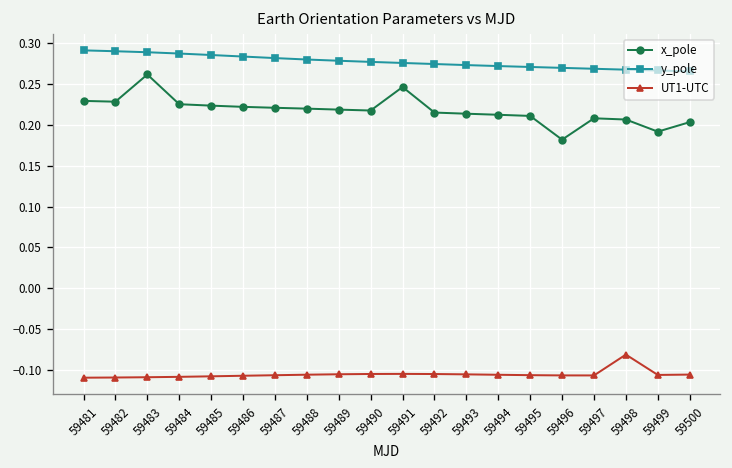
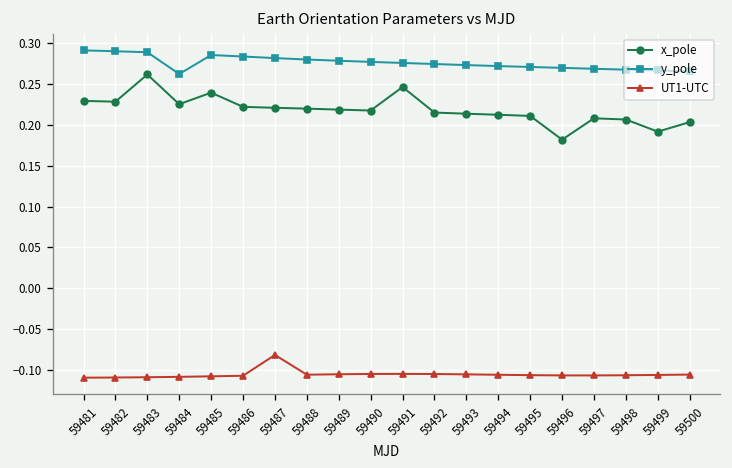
  {
    "x_pole": {
      "59481": 0.23,
      "59482": 0.23,
      "59483": 0.26,
      "59484": 0.23,
-     "59485": 0.22,
+     "59485": 0.24,
      "59486": 0.22,
      "59487": 0.22,
      "59488": 0.22,
      "59489": 0.22,
      "59490": 0.22,
      "59491": 0.25,
      "59492": 0.21,
      "59493": 0.21,
      "59494": 0.21,
      "59495": 0.21,
      "59496": 0.18,
      "59497": 0.21,
      "59498": 0.21,
      "59499": 0.19,
      "59500": 0.20
    },
    "y_pole": {
      "59481": 0.29,
      "59482": 0.29,
      "59483": 0.29,
-     "59484": 0.29,
+     "59484": 0.26,
      "59485": 0.29,
      "59486": 0.28,
      "59487": 0.28,
      "59488": 0.28,
      "59489": 0.28,
      "59490": 0.28,
      "59491": 0.28,
      "59492": 0.27,
      "59493": 0.27,
      "59494": 0.27,
      "59495": 0.27,
      "59496": 0.27,
      "59497": 0.27
    },
    "UT1-UTC": {
      "59481": -0.11,
      "59482": -0.11,
      "59483": -0.11,
      "59484": -0.11,
      "59485": -0.11,
      "59486": -0.11,
-     "59487": -0.11,
+     "59487": -0.08,
      "59488": -0.11,
      "59489": -0.10,
      "59490": -0.10,
      "59491": -0.10,
      "59492": -0.10,
      "59493": -0.11,
      "59494": -0.11,
      "59495": -0.11,
      "59496": -0.11,
      "59497": -0.11,
-     "59498": -0.08,
+     "59498": -0.11,
      "59499": -0.11,
      "59500": -0.11
    }
  }
